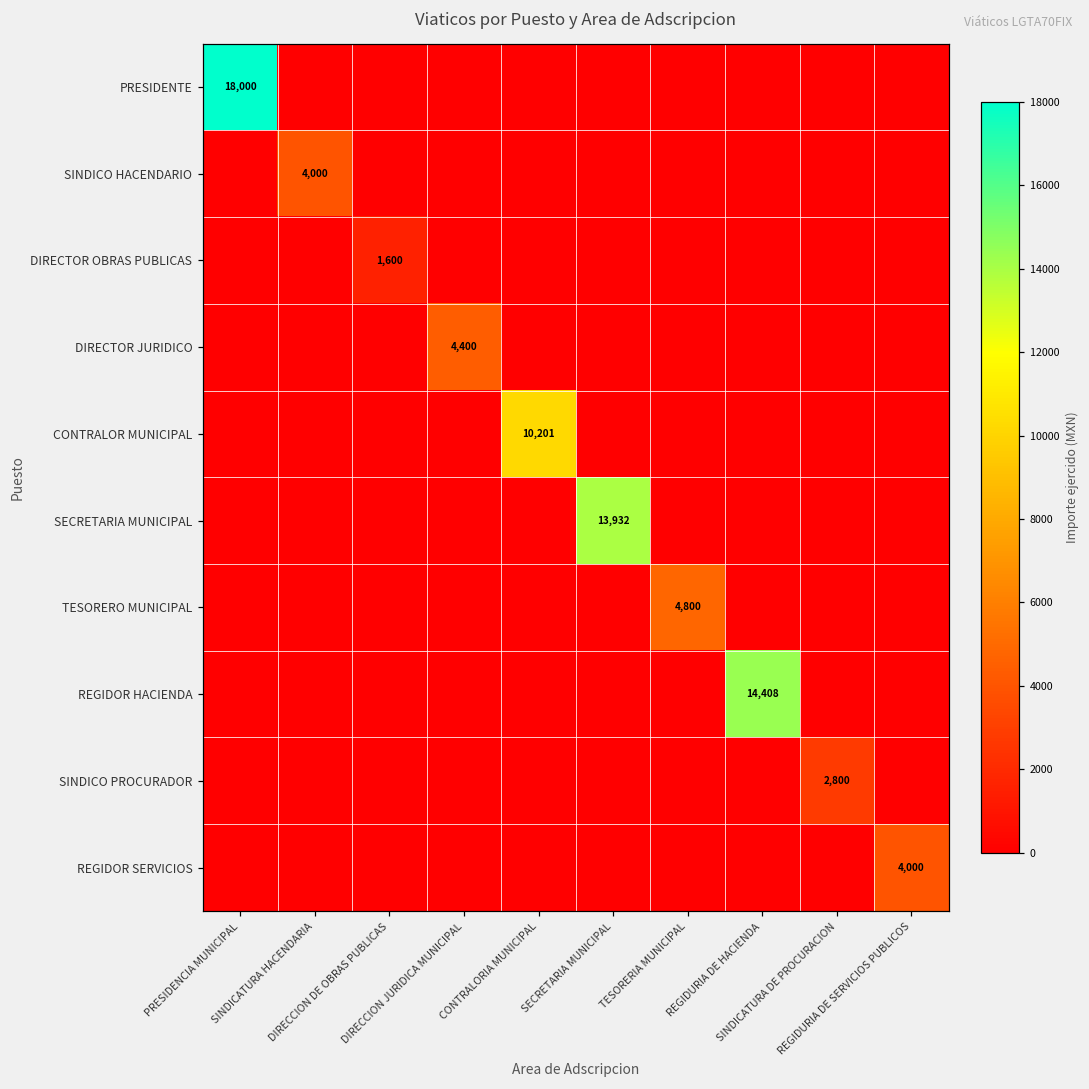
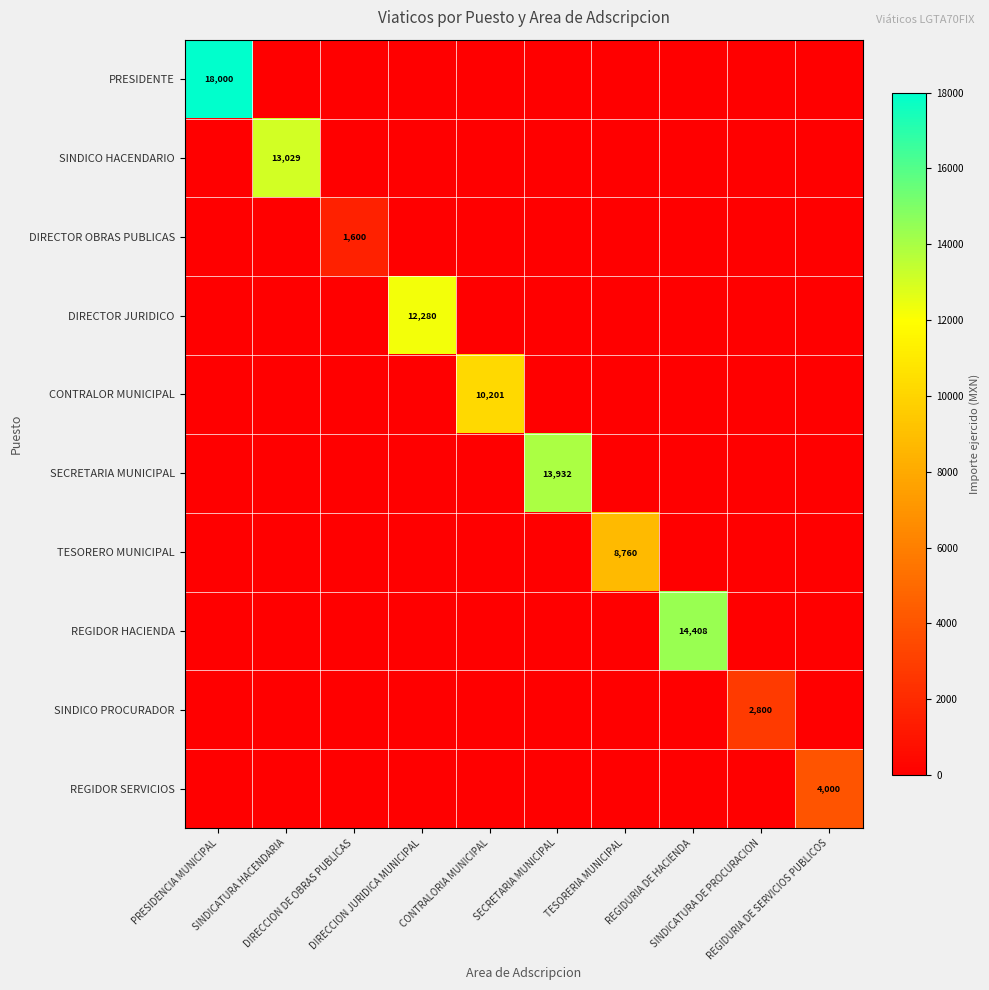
  {
    "PRESIDENTE": {
      "PRESIDENCIA MUNICIPAL": "18,000"
    },
    "SINDICO HACENDARIO": {
-     "SINDICATURA HACENDARIA": "4,000"
+     "SINDICATURA HACENDARIA": "13,029"
    },
    "DIRECTOR OBRAS PUBLICAS": {
      "DIRECCION DE OBRAS PUBLICAS": "1,600"
    },
    "DIRECTOR JURIDICO": {
-     "DIRECCION JURIDICA MUNICIPAL": "4,400"
+     "DIRECCION JURIDICA MUNICIPAL": "12,280"
    },
    "CONTRALOR MUNICIPAL": {
      "CONTRALORIA MUNICIPAL": "10,201"
    },
    "SECRETARIA MUNICIPAL": {
      "SECRETARIA MUNICIPAL": "13,932"
    },
    "TESORERO MUNICIPAL": {
-     "TESORERIA MUNICIPAL": "4,800"
+     "TESORERIA MUNICIPAL": "8,760"
    },
    "REGIDOR HACIENDA": {
      "REGIDURIA DE HACIENDA": "14,408"
    },
    "SINDICO PROCURADOR": {
      "SINDICATURA DE PROCURACION": "2,800"
    },
    "REGIDOR SERVICIOS": {
      "REGIDURIA DE SERVICIOS PUBLICOS": "4,000"
    }
  }
